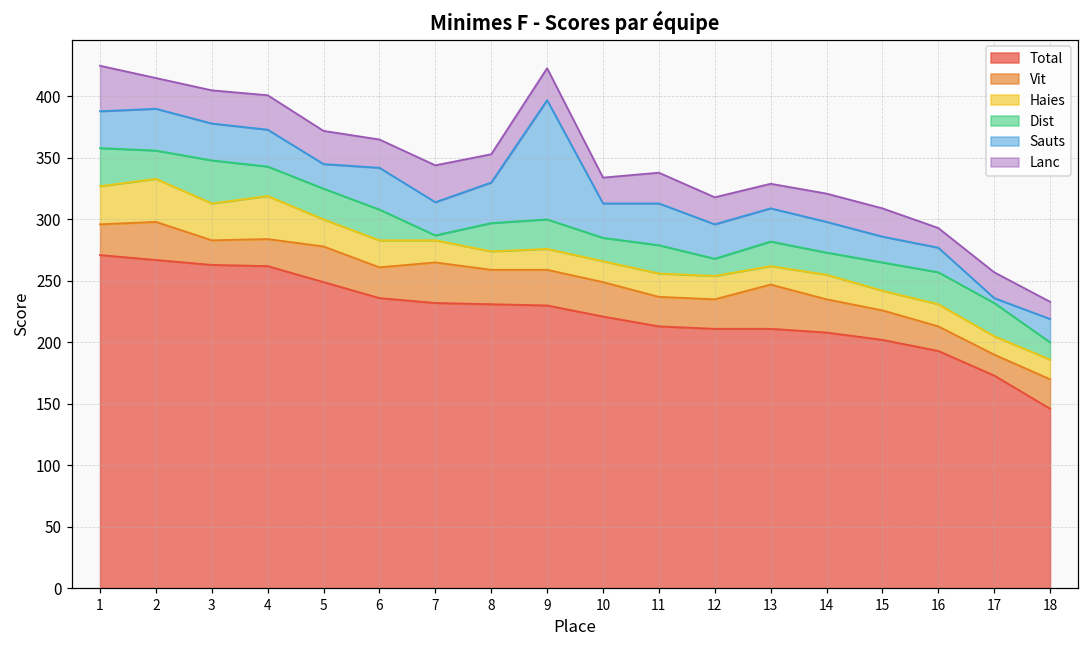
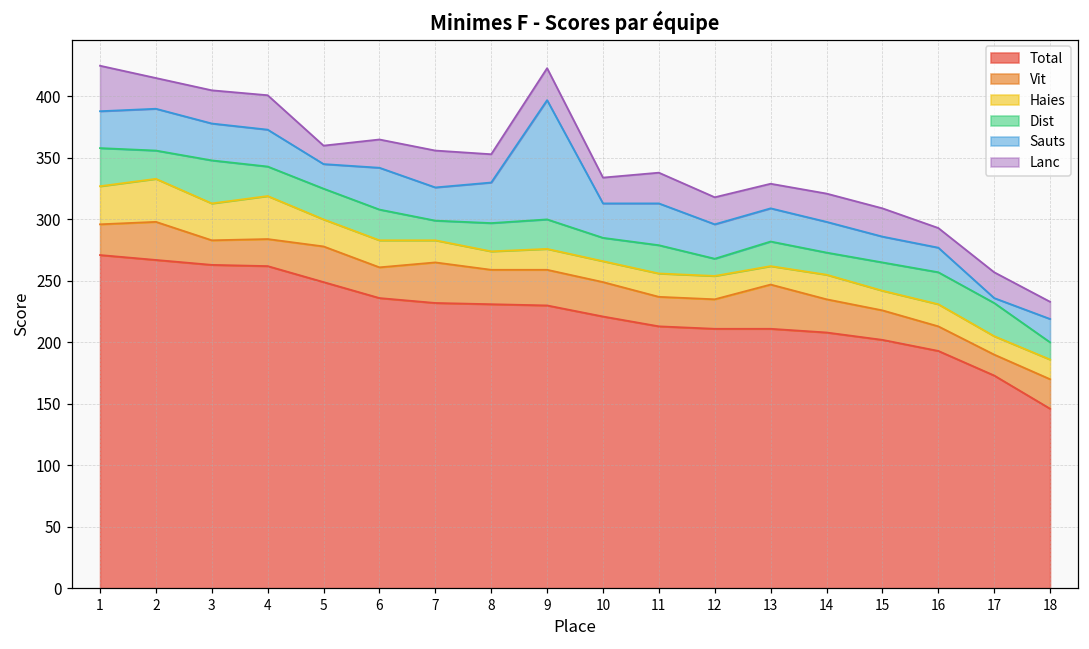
  {
    "Haies": {
      "1": 31,
      "2": 35,
      "3": 30,
      "4": 35,
      "5": 22,
      "6": 22,
      "7": 18,
      "8": 15,
      "9": 17,
      "10": 17,
      "11": 19,
      "12": 19,
      "13": 15,
      "14": 20,
      "15": 16,
      "16": 18,
      "17": 15,
      "18": 16
    },
    "Dist": {
      "1": 31,
      "2": 23,
      "3": 35,
      "4": 24,
      "5": 25,
      "6": 25,
-     "7": 4,
+     "7": 16,
      "8": 23,
      "9": 24,
      "10": 19,
      "11": 23,
      "12": 14,
      "13": 20,
      "14": 18,
      "15": 23,
      "16": 26,
      "17": 27,
      "18": 14
    },
    "Sauts": {
      "1": 30,
      "2": 34,
      "3": 30,
      "4": 30,
      "5": 20,
      "6": 34,
      "7": 27,
      "8": 33,
      "9": 97,
      "10": 28,
      "11": 34,
      "12": 28,
      "13": 27,
      "14": 25,
      "15": 21,
      "16": 20,
      "17": 4,
      "18": 19
    },
    "Lanc": {
      "1": 37,
      "2": 25,
      "3": 27,
      "4": 28,
-     "5": 27,
+     "5": 15,
      "6": 23,
      "7": 30,
      "8": 23,
      "9": 26,
      "10": 21,
      "11": 25,
      "12": 22,
      "13": 20,
      "14": 23,
      "15": 23,
      "16": 16,
      "17": 21,
      "18": 14
    }
  }
